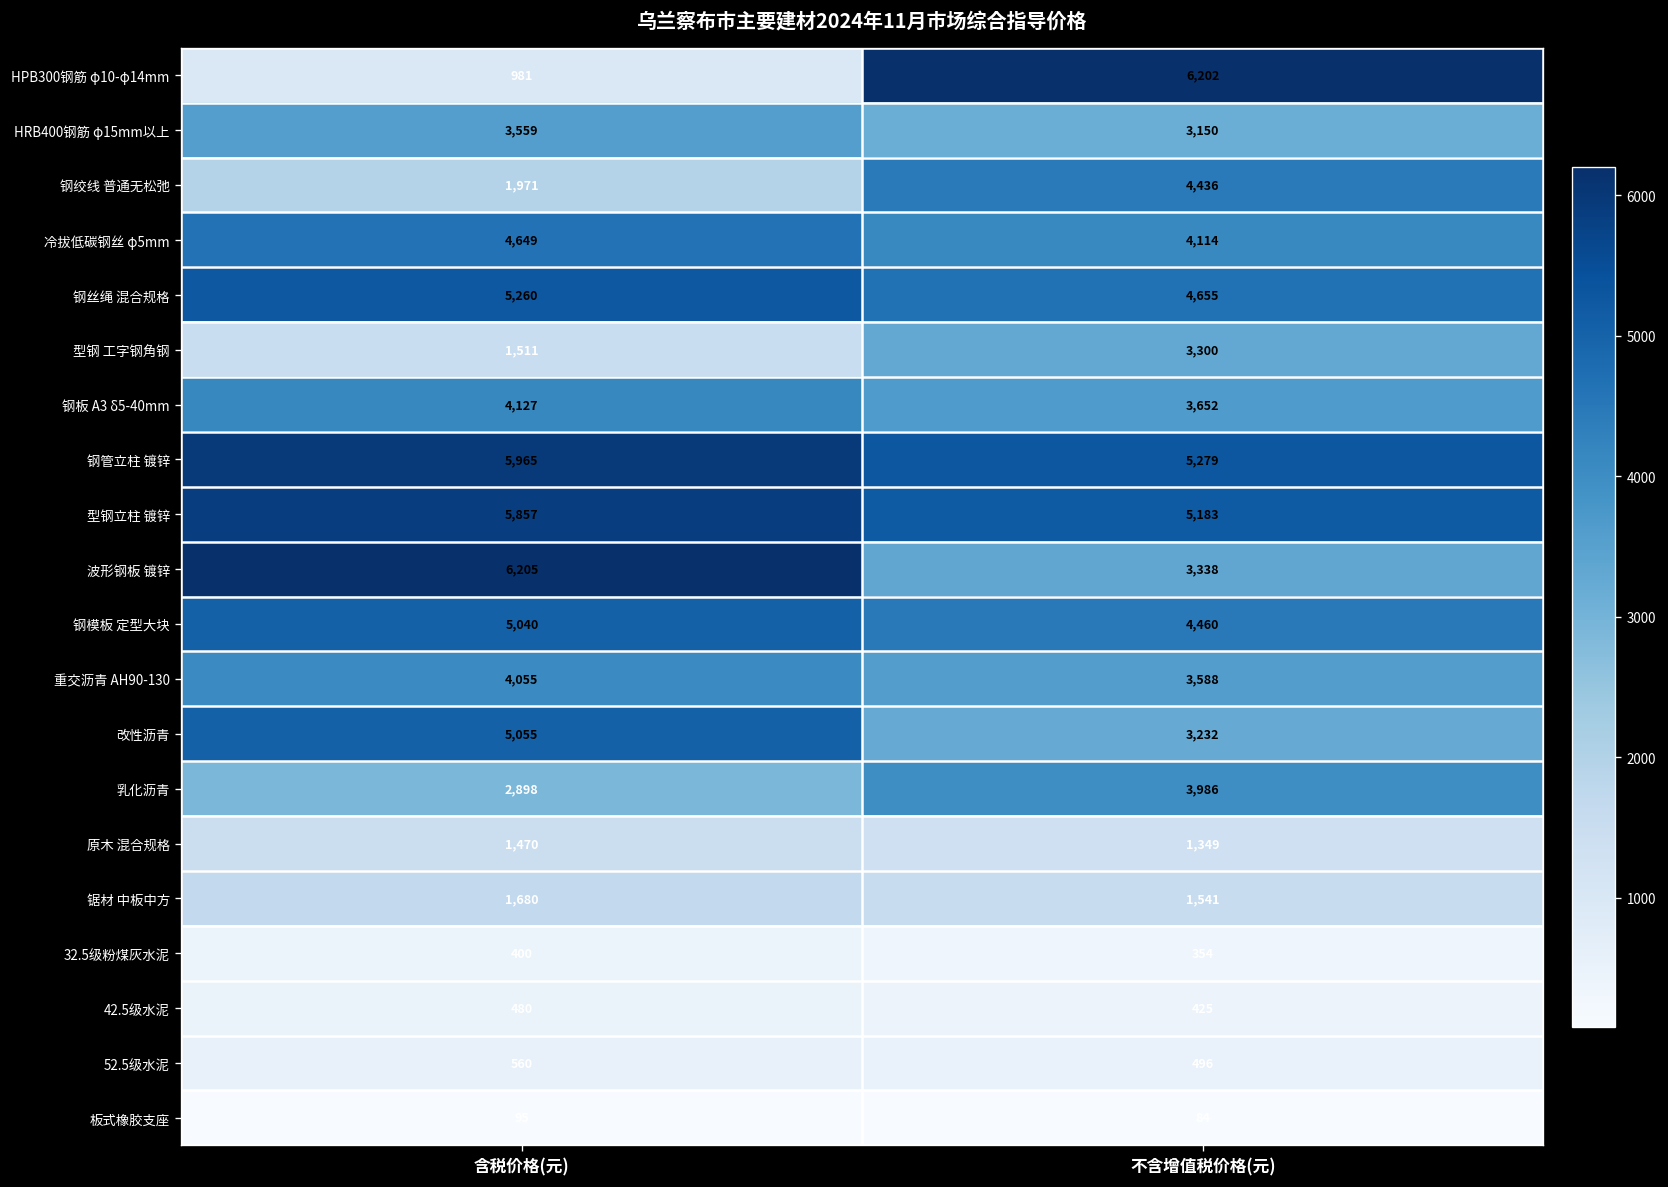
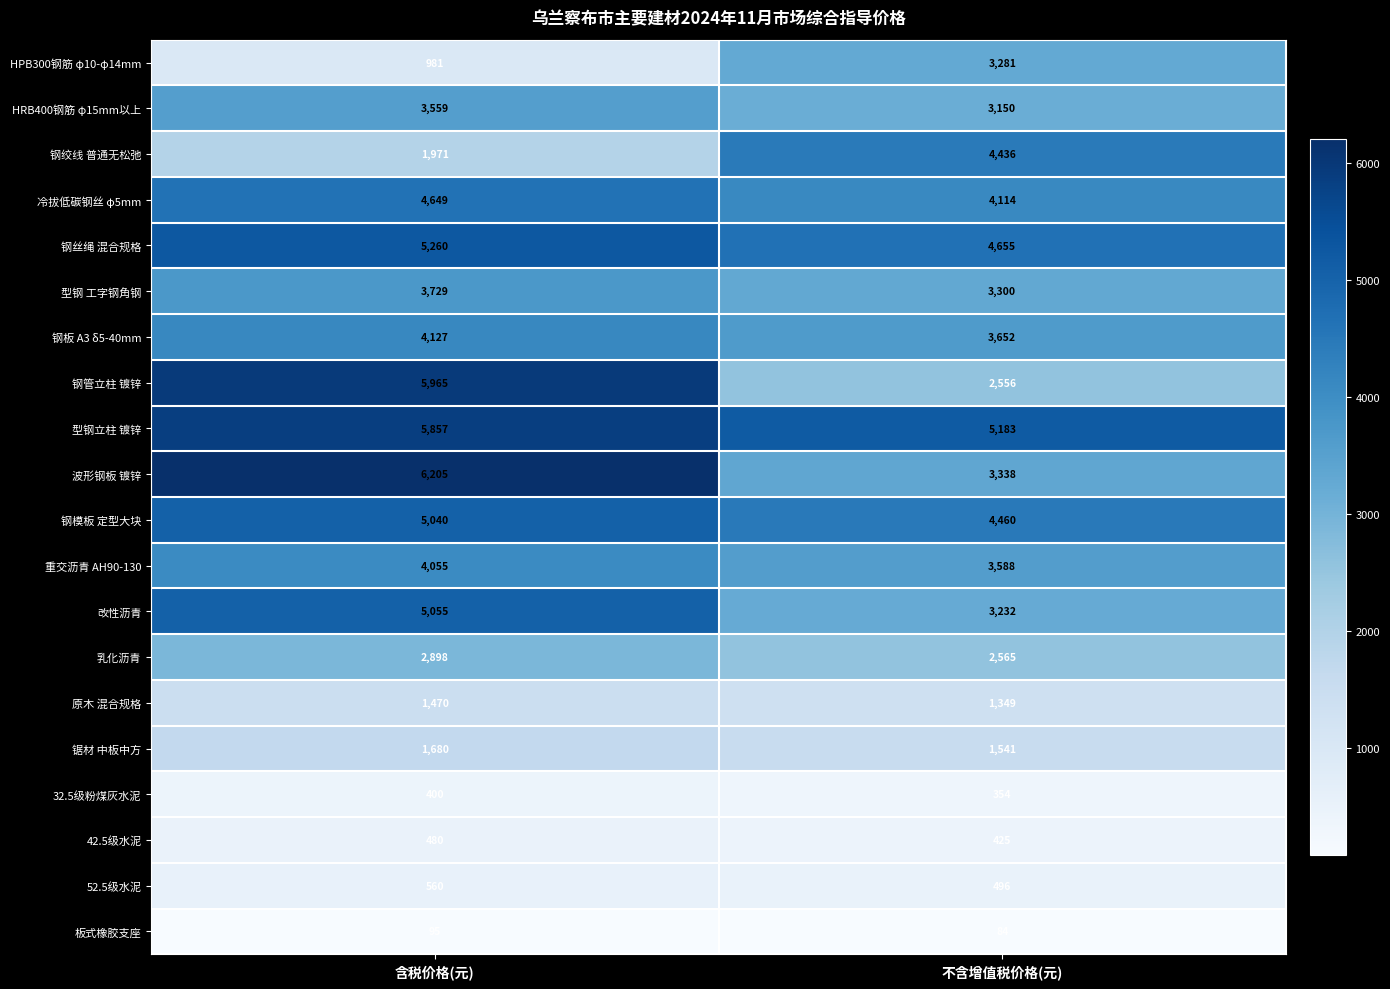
  {
    "HPB300钢筋 φ10-φ14mm": {
-     "不含增值税价格(元)": "6,202"
+     "不含增值税价格(元)": "3,281"
    },
    "HRB400钢筋 φ15mm以上": {
      "含税价格(元)": "3,559",
      "不含增值税价格(元)": "3,150"
    },
    "钢绞线 普通无松弛": {
      "含税价格(元)": "1,971",
      "不含增值税价格(元)": "4,436"
    },
    "冷拔低碳钢丝 φ5mm": {
      "含税价格(元)": "4,649",
      "不含增值税价格(元)": "4,114"
    },
    "钢丝绳 混合规格": {
      "含税价格(元)": "5,260",
      "不含增值税价格(元)": "4,655"
    },
    "型钢 工字钢角钢": {
-     "含税价格(元)": "1,511",
+     "含税价格(元)": "3,729",
      "不含增值税价格(元)": "3,300"
    },
    "钢板 A3 δ5-40mm": {
      "含税价格(元)": "4,127",
      "不含增值税价格(元)": "3,652"
    },
    "钢管立柱 镀锌": {
      "含税价格(元)": "5,965",
-     "不含增值税价格(元)": "5,279"
+     "不含增值税价格(元)": "2,556"
    },
    "型钢立柱 镀锌": {
      "含税价格(元)": "5,857",
      "不含增值税价格(元)": "5,183"
    },
    "波形钢板 镀锌": {
      "含税价格(元)": "6,205",
      "不含增值税价格(元)": "3,338"
    },
    "钢模板 定型大块": {
      "含税价格(元)": "5,040",
      "不含增值税价格(元)": "4,460"
    },
    "重交沥青 AH90-130": {
      "含税价格(元)": "4,055",
      "不含增值税价格(元)": "3,588"
    },
    "改性沥青": {
      "含税价格(元)": "5,055",
      "不含增值税价格(元)": "3,232"
    },
    "乳化沥青": {
      "含税价格(元)": "2,898",
-     "不含增值税价格(元)": "3,986"
+     "不含增值税价格(元)": "2,565"
    },
    "原木 混合规格": {
      "含税价格(元)": "1,470",
      "不含增值税价格(元)": "1,349"
    },
    "锯材 中板中方": {
      "含税价格(元)": "1,680",
      "不含增值税价格(元)": "1,541"
    }
  }
